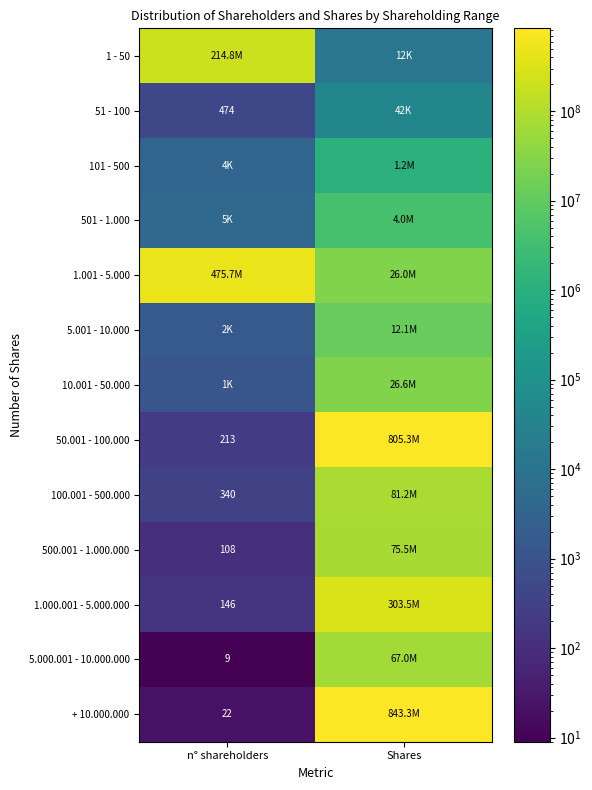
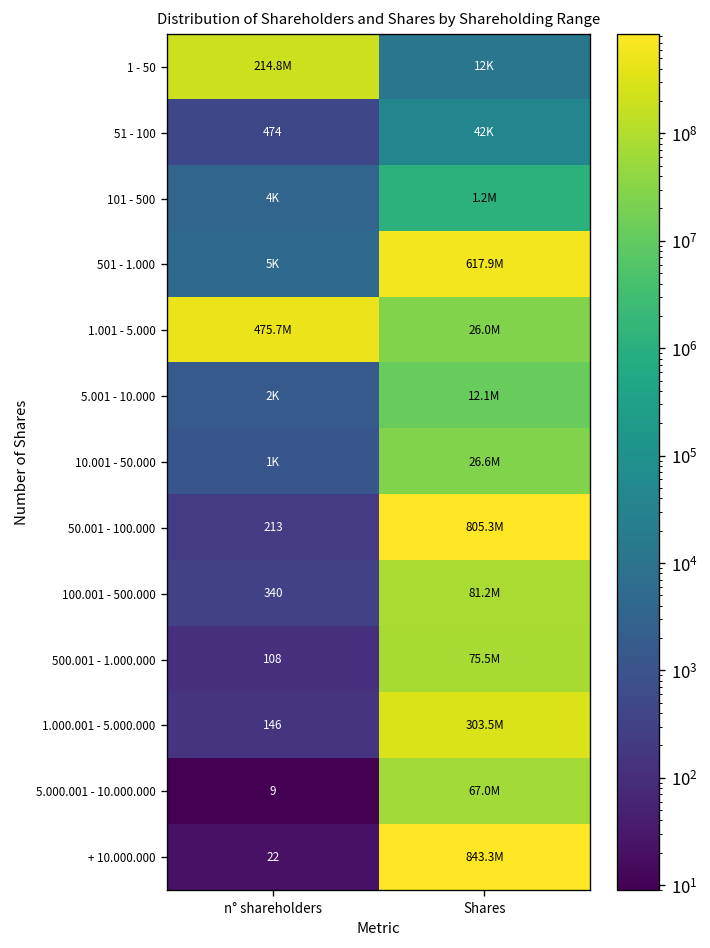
  {
    "1 - 50": {
      "n° shareholders": "214.8M",
      "Shares": "12K"
    },
    "51 - 100": {
      "n° shareholders": "474",
      "Shares": "42K"
    },
    "101 - 500": {
      "n° shareholders": "4K",
      "Shares": "1.2M"
    },
    "501 - 1.000": {
      "n° shareholders": "5K",
-     "Shares": "4.0M"
+     "Shares": "617.9M"
    },
    "1.001 - 5.000": {
      "n° shareholders": "475.7M",
      "Shares": "26.0M"
    },
    "5.001 - 10.000": {
      "n° shareholders": "2K",
      "Shares": "12.1M"
    },
    "10.001 - 50.000": {
      "n° shareholders": "1K",
      "Shares": "26.6M"
    },
    "50.001 - 100.000": {
      "n° shareholders": "213",
      "Shares": "805.3M"
    },
    "100.001 - 500.000": {
      "n° shareholders": "340",
      "Shares": "81.2M"
    },
    "500.001 - 1.000.000": {
      "n° shareholders": "108",
      "Shares": "75.5M"
    },
    "1.000.001 - 5.000.000": {
      "n° shareholders": "146",
      "Shares": "303.5M"
    },
    "5.000.001 - 10.000.000": {
      "n° shareholders": "9",
      "Shares": "67.0M"
    },
    "+ 10.000.000": {
      "n° shareholders": "22",
      "Shares": "843.3M"
    }
  }
